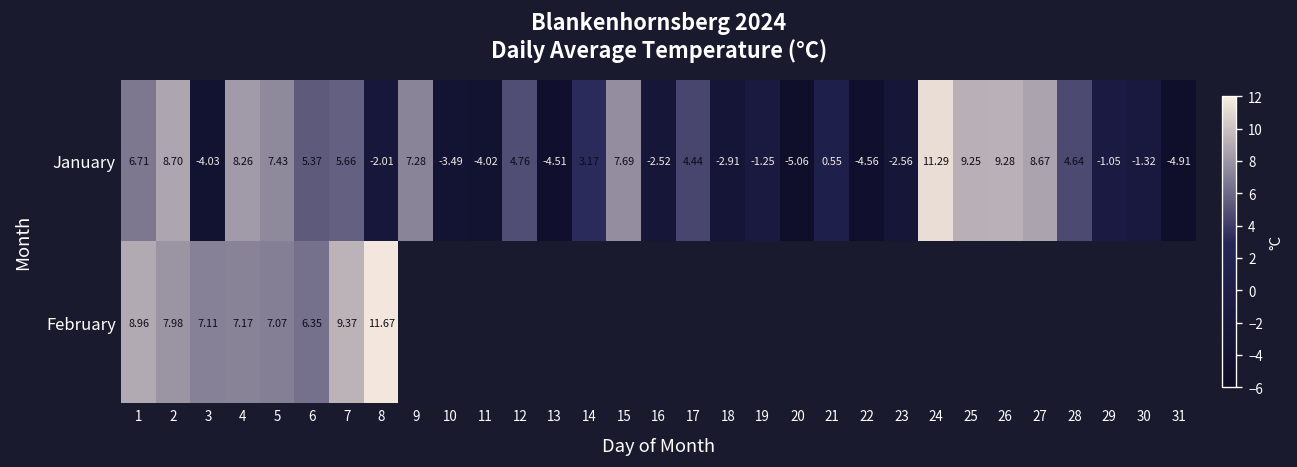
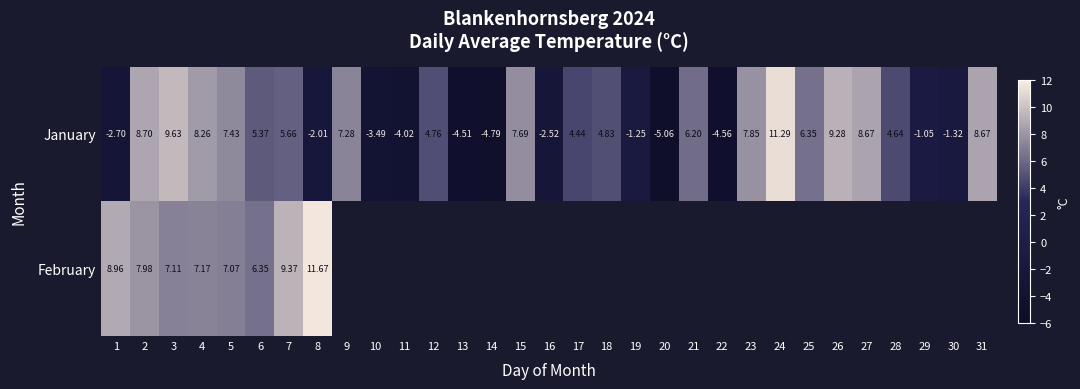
  {
    "January": {
-     "1": 6.71,
+     "1": -2.70,
      "2": 8.70,
-     "3": -4.03,
+     "3": 9.63,
      "4": 8.26,
      "5": 7.43,
      "6": 5.37,
      "7": 5.66,
      "8": -2.01,
      "9": 7.28,
      "10": -3.49,
      "11": -4.02,
      "12": 4.76,
      "13": -4.51,
-     "14": 3.17,
+     "14": -4.79,
      "15": 7.69,
      "16": -2.52,
      "17": 4.44,
-     "18": -2.91,
+     "18": 4.83,
      "19": -1.25,
      "20": -5.06,
-     "21": 0.55,
+     "21": 6.20,
      "22": -4.56,
-     "23": -2.56,
+     "23": 7.85,
      "24": 11.29,
-     "25": 9.25,
+     "25": 6.35,
      "26": 9.28,
      "27": 8.67,
      "28": 4.64,
      "29": -1.05,
      "30": -1.32,
-     "31": -4.91
+     "31": 8.67
    },
    "February": {
      "1": 8.96,
      "2": 7.98,
      "3": 7.11,
      "4": 7.17,
      "5": 7.07,
      "6": 6.35,
      "7": 9.37,
      "8": 11.67
    }
  }
